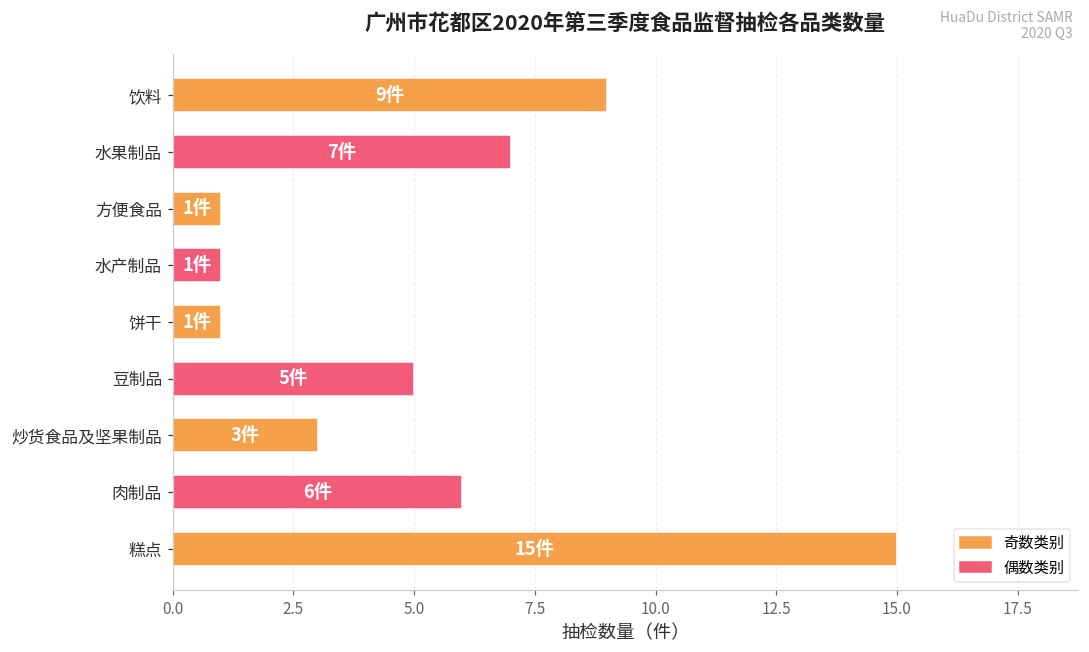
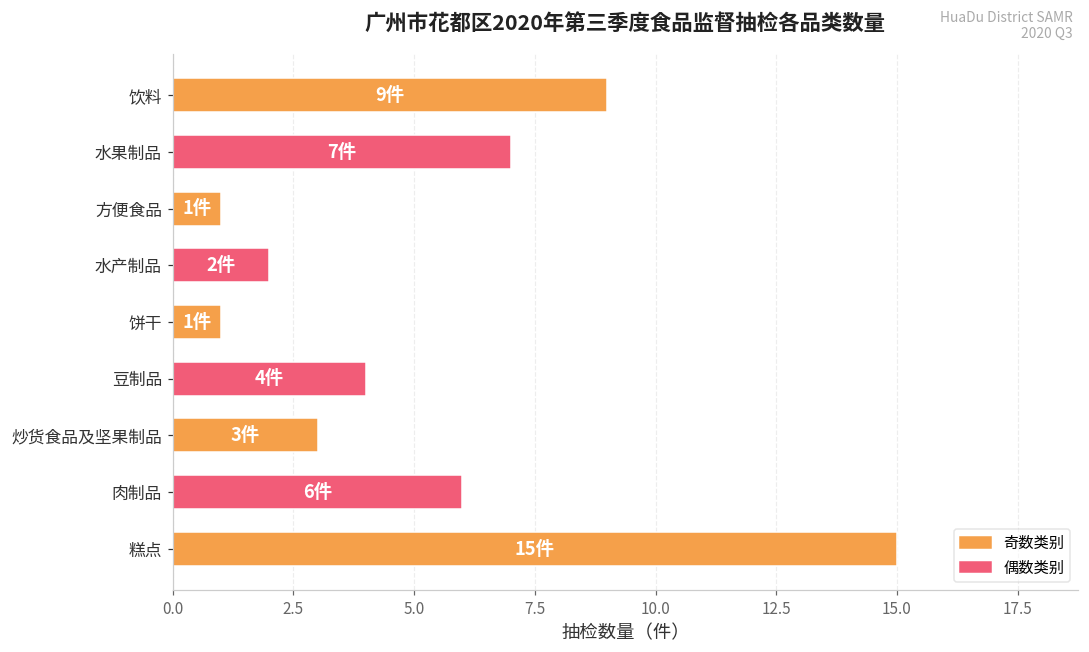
  {
    "饮料": "9件",
    "水果制品": "7件",
    "方便食品": "1件",
-   "水产制品": "1件",
+   "水产制品": "2件",
    "饼干": "1件",
-   "豆制品": "5件",
+   "豆制品": "4件",
    "炒货食品及坚果制品": "3件",
    "肉制品": "6件",
    "糕点": "15件"
  }
